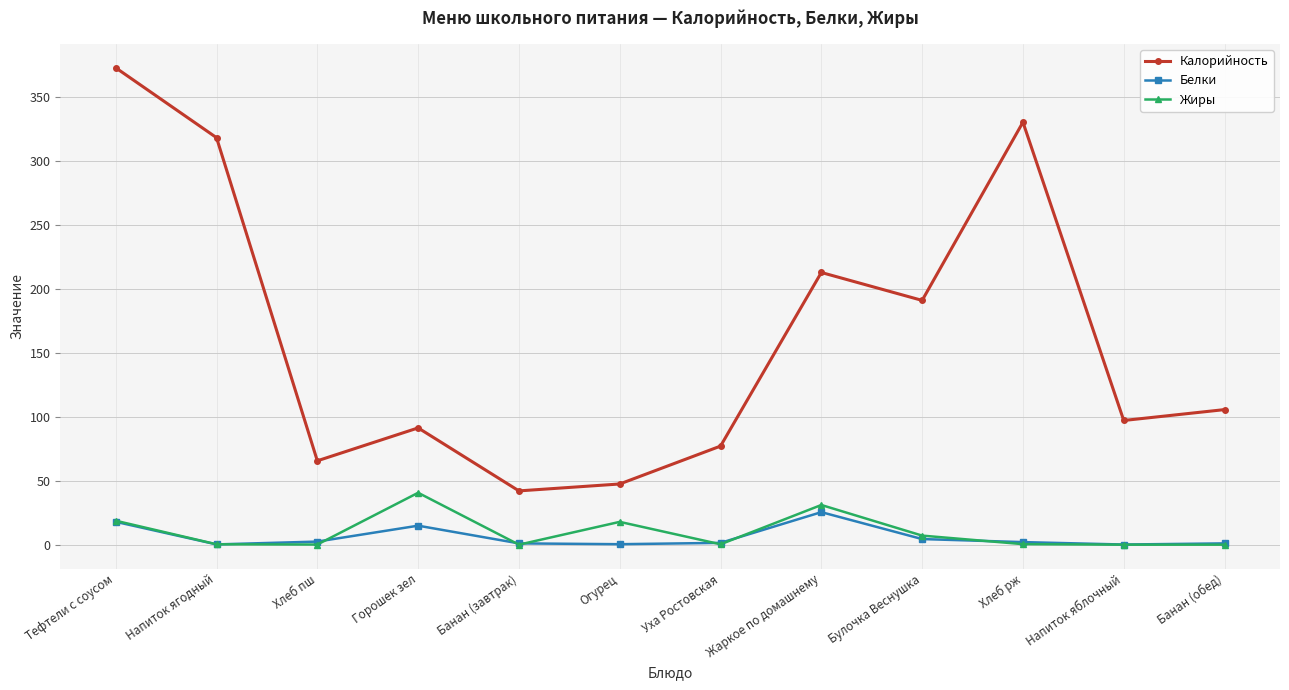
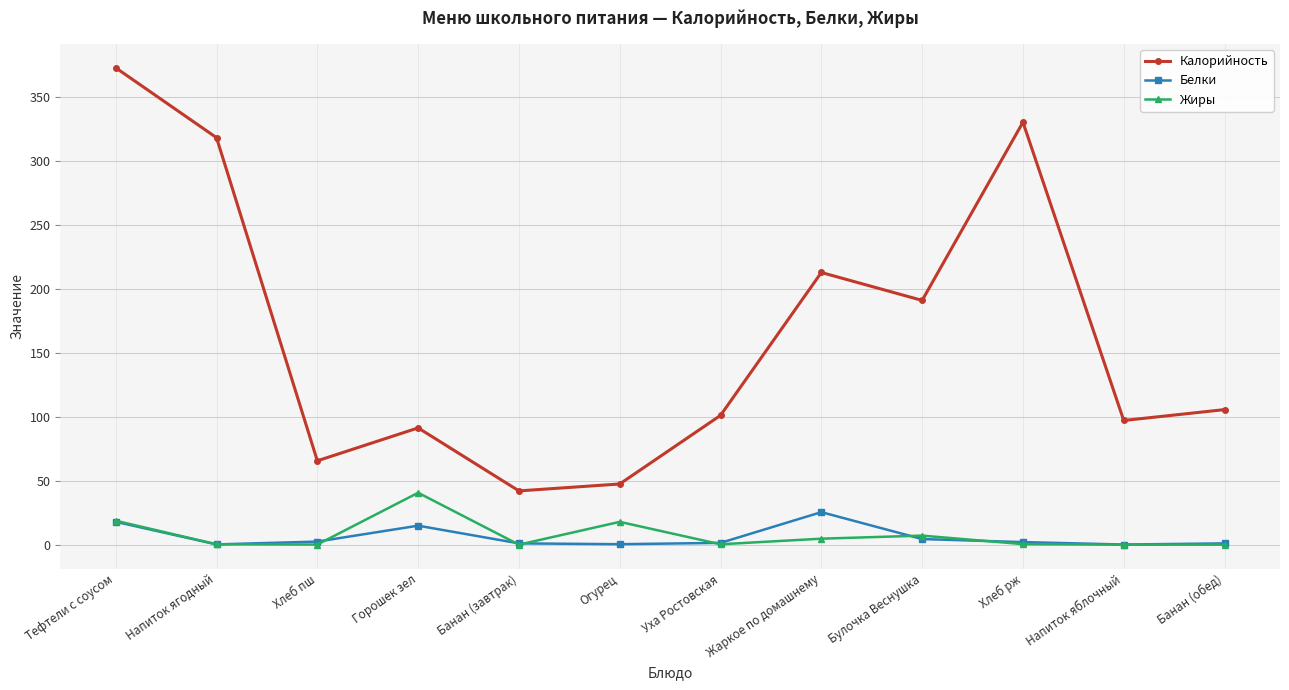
  {
    "Калорийность": {
      "Тефтели с соусом": 373,
      "Напиток ягодный": 318,
      "Хлеб пш": 66,
      "Горошек зел": 91,
      "Банан (завтрак)": 42,
      "Огурец": 47,
-     "Уха Ростовская": 77,
+     "Уха Ростовская": 101,
      "Жаркое по домашнему": 213,
      "Булочка Веснушка": 191,
      "Хлеб рж": 330,
      "Напиток яблочный": 97,
      "Банан (обед)": 106
    },
    "Белки": {
      "Хлеб пш": 2,
      "Горошек зел": 15,
      "Огурец": 0,
      "Жаркое по домашнему": 25,
      "Булочка Веснушка": 4
    },
    "Жиры": {
      "Хлеб пш": 0,
      "Горошек зел": 41,
      "Огурец": 18,
-     "Жаркое по домашнему": 31,
+     "Жаркое по домашнему": 5,
      "Булочка Веснушка": 7
    }
  }
